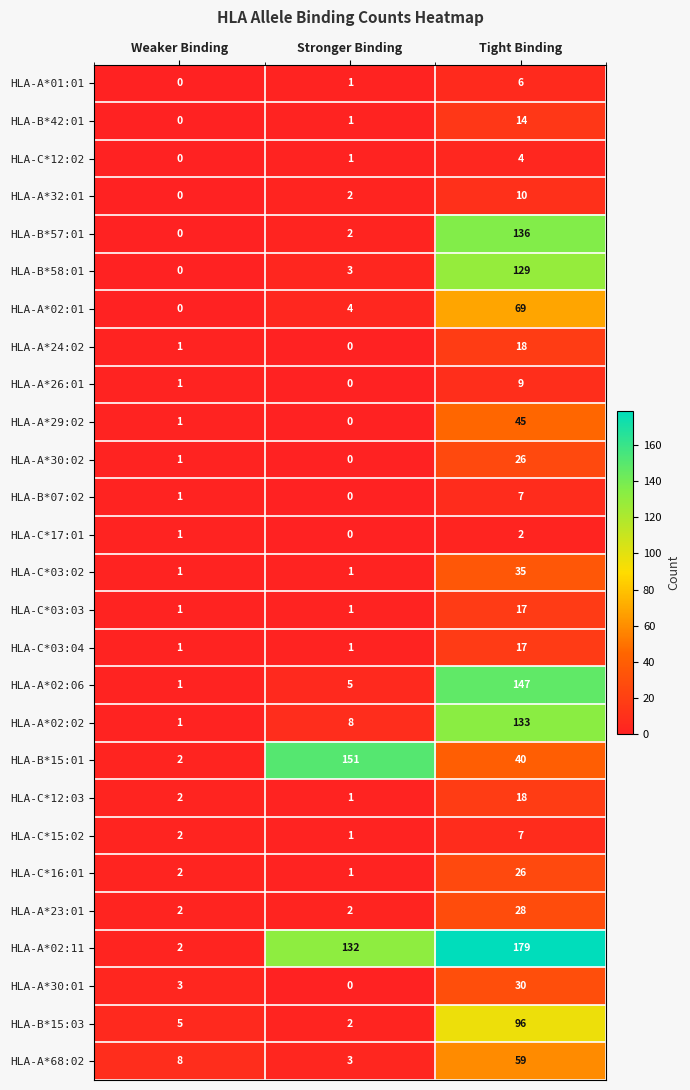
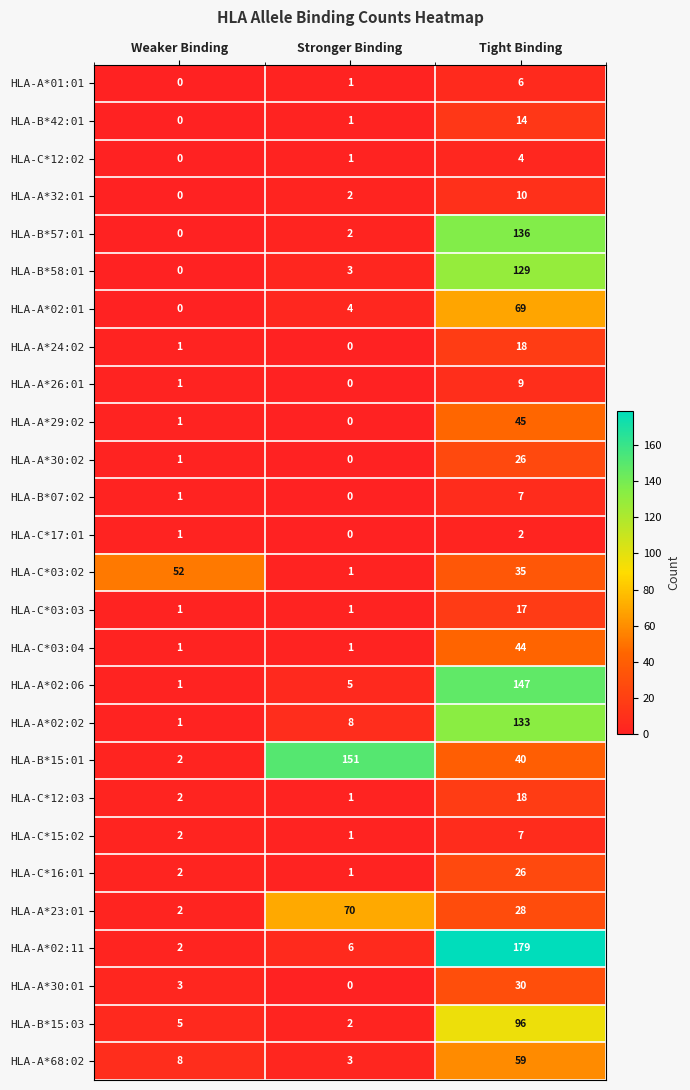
  {
    "HLA-A*01:01": {
      "Weaker Binding": 0,
      "Stronger Binding": 1,
      "Tight Binding": 6
    },
    "HLA-B*42:01": {
      "Weaker Binding": 0,
      "Stronger Binding": 1,
      "Tight Binding": 14
    },
    "HLA-C*12:02": {
      "Weaker Binding": 0,
      "Stronger Binding": 1,
      "Tight Binding": 4
    },
    "HLA-A*32:01": {
      "Weaker Binding": 0,
      "Stronger Binding": 2,
      "Tight Binding": 10
    },
    "HLA-B*57:01": {
      "Weaker Binding": 0,
      "Stronger Binding": 2,
      "Tight Binding": 136
    },
    "HLA-B*58:01": {
      "Weaker Binding": 0,
      "Stronger Binding": 3,
      "Tight Binding": 129
    },
    "HLA-A*02:01": {
      "Weaker Binding": 0,
      "Stronger Binding": 4,
      "Tight Binding": 69
    },
    "HLA-A*24:02": {
      "Weaker Binding": 1,
      "Stronger Binding": 0,
      "Tight Binding": 18
    },
    "HLA-A*26:01": {
      "Weaker Binding": 1,
      "Stronger Binding": 0,
      "Tight Binding": 9
    },
    "HLA-A*29:02": {
      "Weaker Binding": 1,
      "Stronger Binding": 0,
      "Tight Binding": 45
    },
    "HLA-A*30:02": {
      "Weaker Binding": 1,
      "Stronger Binding": 0,
      "Tight Binding": 26
    },
    "HLA-B*07:02": {
      "Weaker Binding": 1,
      "Stronger Binding": 0,
      "Tight Binding": 7
    },
    "HLA-C*17:01": {
      "Weaker Binding": 1,
      "Stronger Binding": 0,
      "Tight Binding": 2
    },
    "HLA-C*03:02": {
-     "Weaker Binding": 1,
+     "Weaker Binding": 52,
      "Stronger Binding": 1,
      "Tight Binding": 35
    },
    "HLA-C*03:03": {
      "Weaker Binding": 1,
      "Stronger Binding": 1,
      "Tight Binding": 17
    },
    "HLA-C*03:04": {
      "Weaker Binding": 1,
      "Stronger Binding": 1,
-     "Tight Binding": 17
+     "Tight Binding": 44
    },
    "HLA-A*02:06": {
      "Weaker Binding": 1,
      "Stronger Binding": 5,
      "Tight Binding": 147
    },
    "HLA-A*02:02": {
      "Weaker Binding": 1,
      "Stronger Binding": 8,
      "Tight Binding": 133
    },
    "HLA-B*15:01": {
      "Weaker Binding": 2,
      "Stronger Binding": 151,
      "Tight Binding": 40
    },
    "HLA-C*12:03": {
      "Weaker Binding": 2,
      "Stronger Binding": 1,
      "Tight Binding": 18
    },
    "HLA-C*15:02": {
      "Weaker Binding": 2,
      "Stronger Binding": 1,
      "Tight Binding": 7
    },
    "HLA-C*16:01": {
      "Weaker Binding": 2,
      "Stronger Binding": 1,
      "Tight Binding": 26
    },
    "HLA-A*23:01": {
      "Weaker Binding": 2,
-     "Stronger Binding": 2,
+     "Stronger Binding": 70,
      "Tight Binding": 28
    },
    "HLA-A*02:11": {
      "Weaker Binding": 2,
-     "Stronger Binding": 132,
+     "Stronger Binding": 6,
      "Tight Binding": 179
    },
    "HLA-A*30:01": {
      "Weaker Binding": 3,
      "Stronger Binding": 0,
      "Tight Binding": 30
    },
    "HLA-B*15:03": {
      "Weaker Binding": 5,
      "Stronger Binding": 2,
      "Tight Binding": 96
    },
    "HLA-A*68:02": {
      "Weaker Binding": 8,
      "Stronger Binding": 3,
      "Tight Binding": 59
    }
  }
